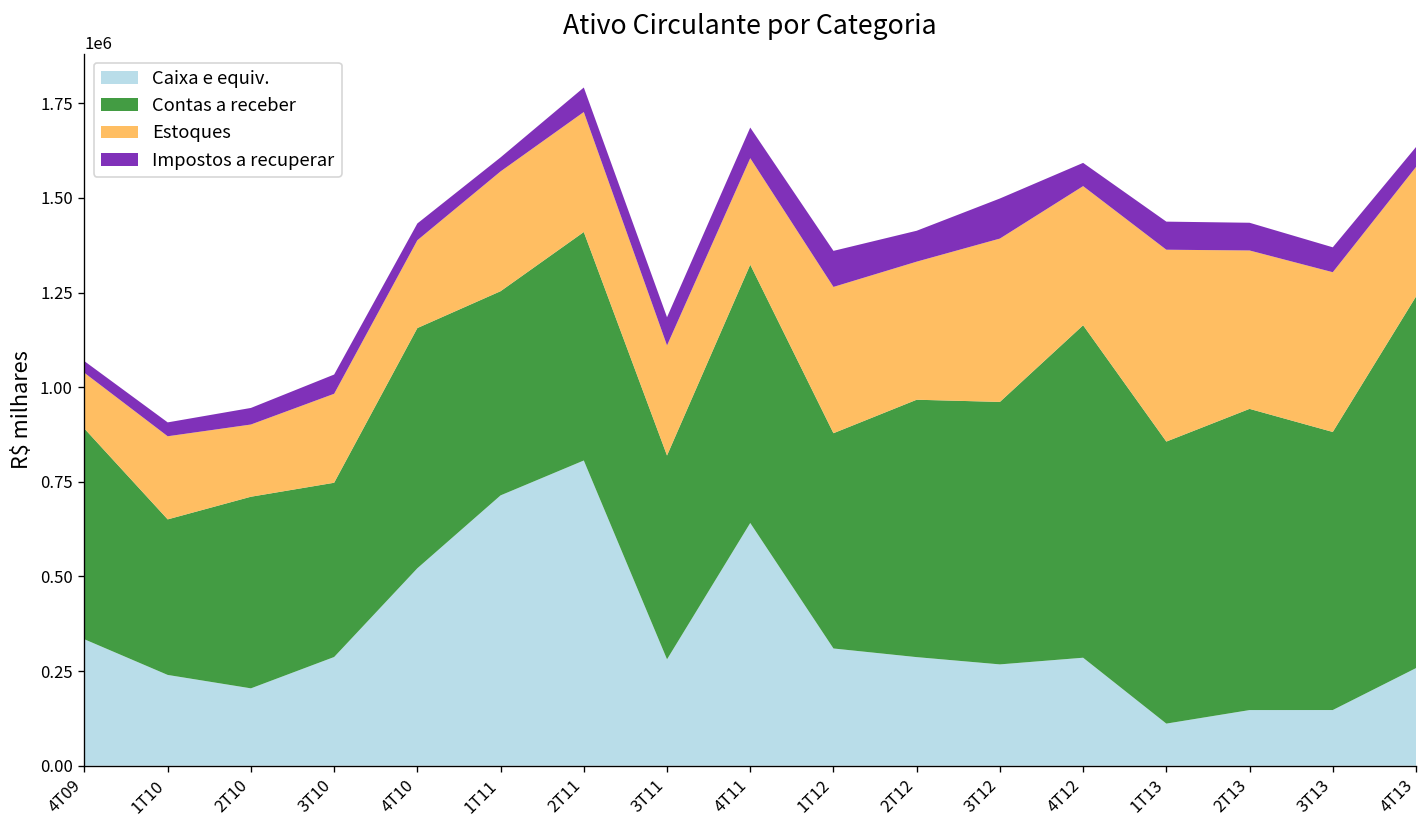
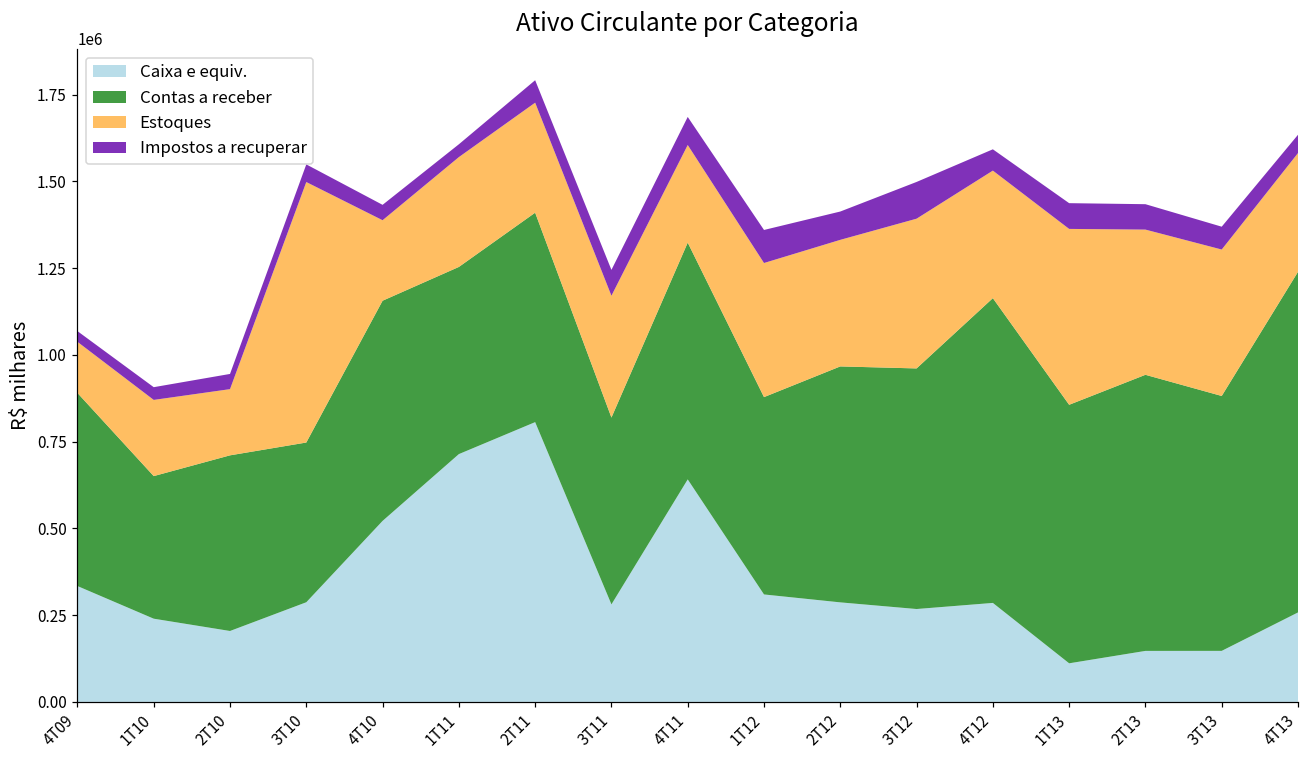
  {
    "Caixa e equiv.": {
      "4T09": 330000,
      "1T10": 240000,
      "2T10": 200000,
      "3T10": 290000,
      "4T10": 520000,
      "1T11": 710000,
      "2T11": 810000,
      "3T11": 280000,
      "4T11": 640000,
      "1T12": 310000,
      "2T12": 290000,
      "3T12": 270000,
      "4T12": 290000,
      "1T13": 110000,
      "2T13": 150000,
      "3T13": 150000,
      "4T13": 260000
    },
    "Contas a receber": {
      "4T09": 560000,
      "1T10": 410000,
      "2T10": 510000,
      "3T10": 460000,
      "4T10": 630000,
      "1T11": 540000,
      "2T11": 600000,
      "3T11": 540000,
      "4T11": 680000,
      "1T12": 570000,
      "2T12": 680000,
      "3T12": 690000,
      "4T12": 880000,
      "1T13": 750000,
      "2T13": 800000,
      "3T13": 730000,
      "4T13": 980000
    },
    "Estoques": {
      "4T09": 150000,
      "1T10": 220000,
      "2T10": 190000,
-     "3T10": 240000,
+     "3T10": 750000,
      "4T10": 230000,
      "1T11": 320000,
      "2T11": 320000,
-     "3T11": 290000,
+     "3T11": 350000,
      "4T11": 280000,
      "1T12": 390000,
      "2T12": 360000,
      "3T12": 430000,
      "4T12": 370000,
      "1T13": 510000,
      "2T13": 420000,
      "3T13": 420000,
      "4T13": 340000
    },
    "Impostos a recuperar": {
      "4T09": 30000,
      "1T10": 40000,
      "2T10": 40000,
      "4T10": 40000,
      "1T11": 40000,
      "2T11": 60000,
      "3T11": 70000,
      "4T11": 80000,
      "1T12": 100000,
      "2T12": 80000,
      "3T12": 110000,
      "4T12": 60000,
      "1T13": 70000,
      "2T13": 70000,
      "3T13": 70000,
      "4T13": 50000
    }
  }
